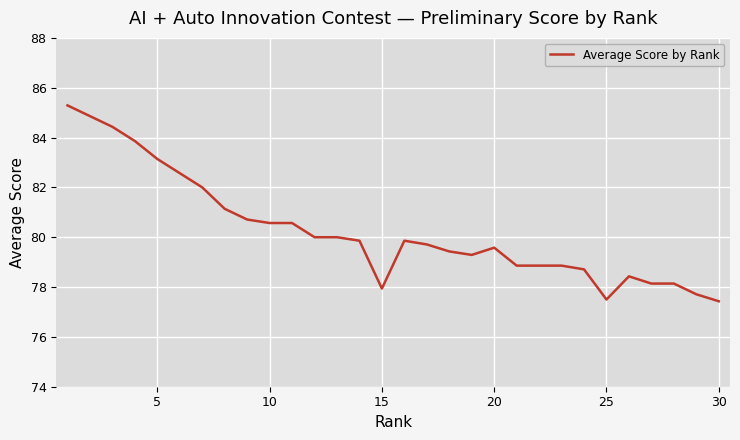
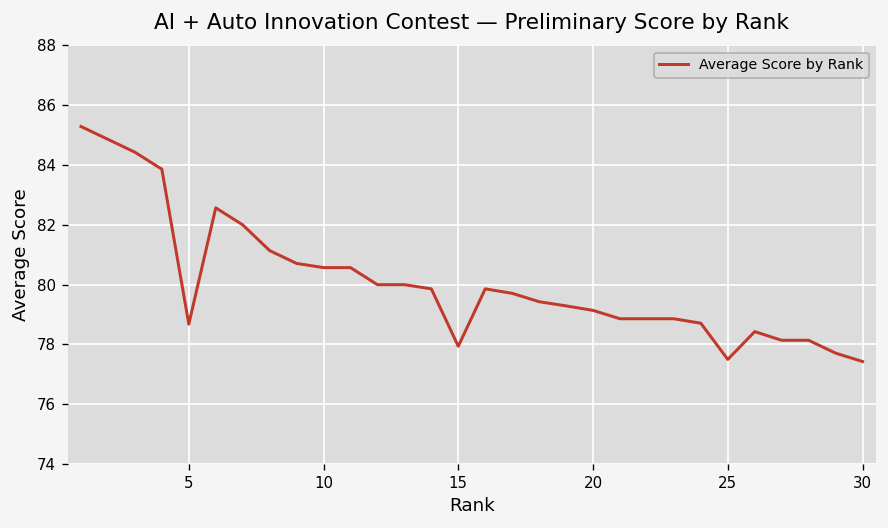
  {
-   "5": 83.1,
+   "5": 78.7,
    "10": 80.6,
    "15": 77.9,
-   "20": 79.6,
+   "20": 79.1,
    "25": 77.5,
    "30": 77.4
  }
